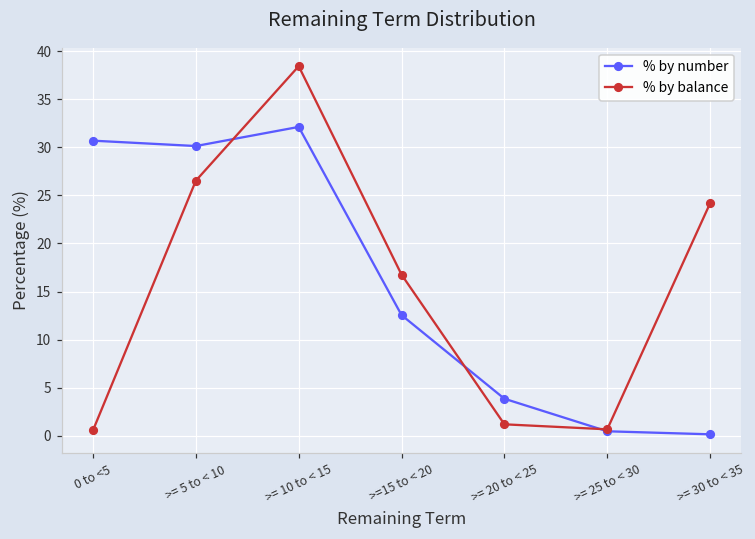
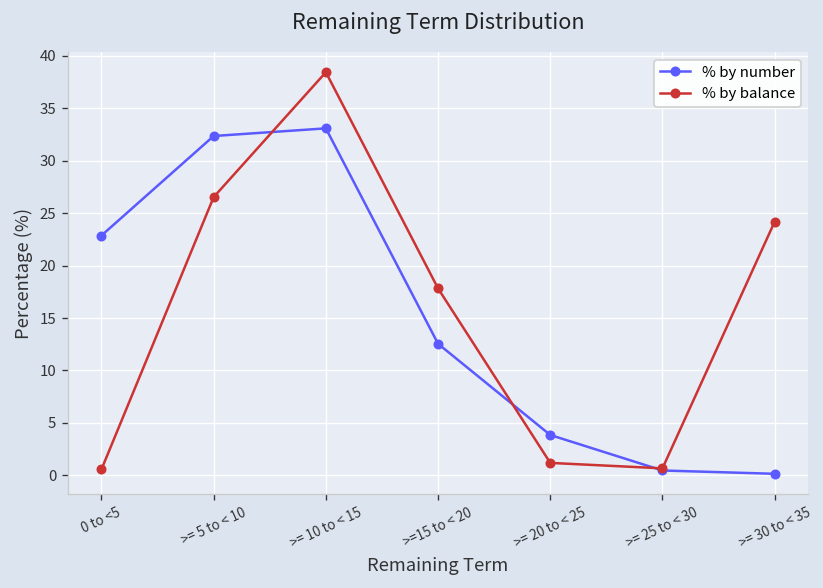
  {
    "% by number": {
-     "0 to <5": 31,
-     ">= 5 to < 10": 30,
-     ">= 10 to < 15": 32,
+     "0 to <5": 23,
+     ">= 5 to < 10": 32,
+     ">= 10 to < 15": 33,
      ">=15 to < 20": 13,
      ">= 20 to < 25": 4,
      ">= 30 to < 35": 0
    },
    "% by balance": {
      "0 to <5": 1,
      ">= 5 to < 10": 27,
      ">= 10 to < 15": 38,
-     ">=15 to < 20": 17,
+     ">=15 to < 20": 18,
      ">= 20 to < 25": 1,
      ">= 30 to < 35": 24
    }
  }
